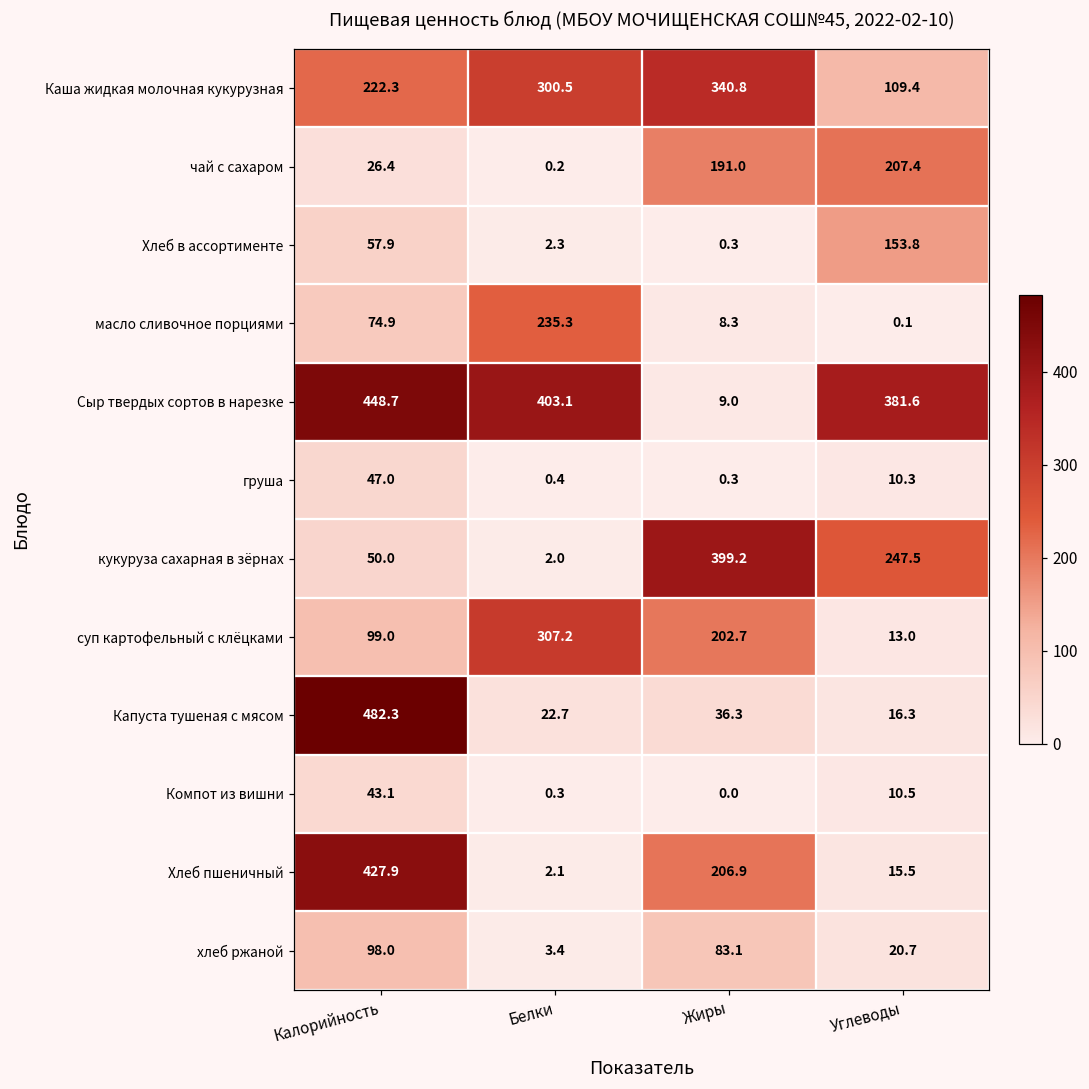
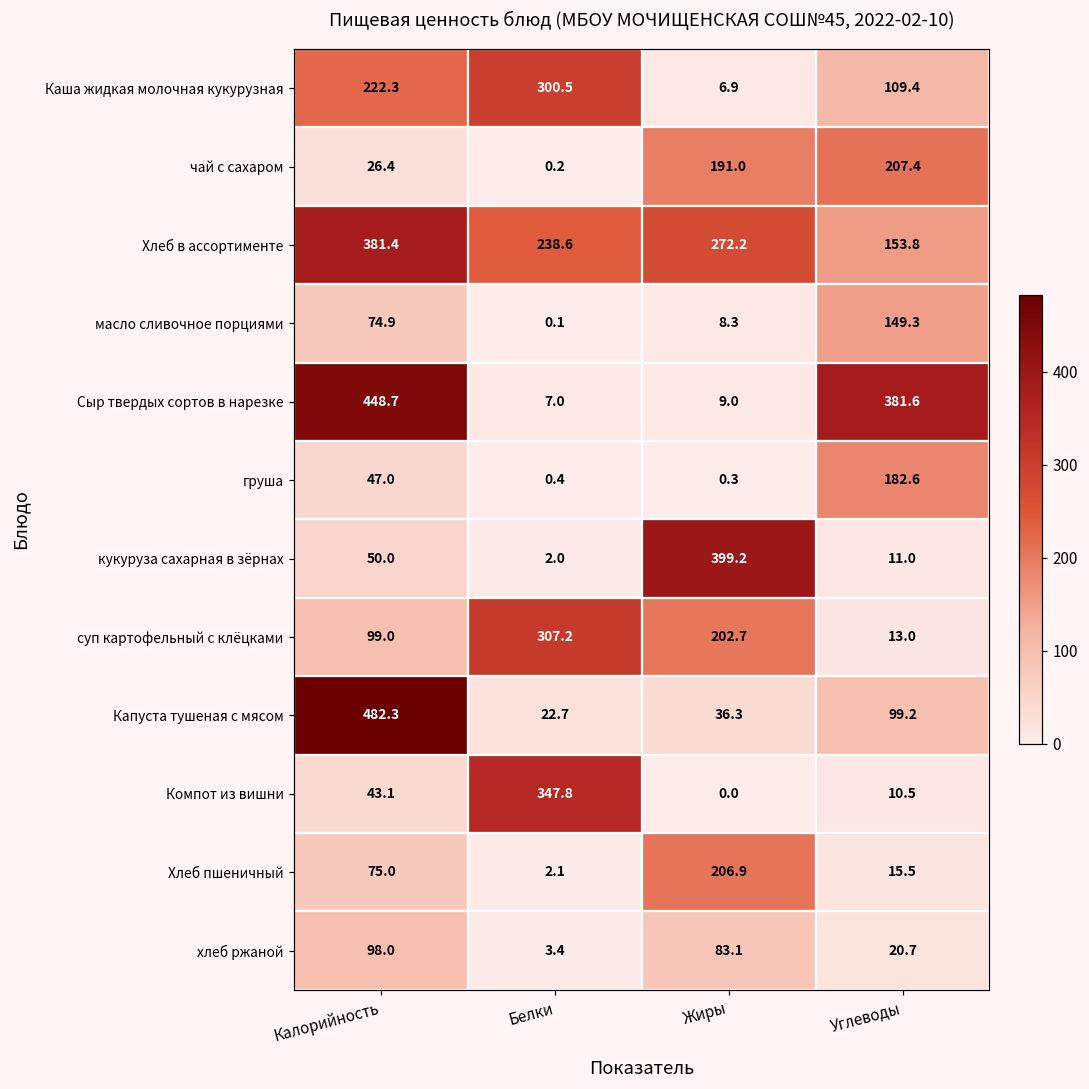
  {
    "Каша жидкая молочная кукурузная": {
      "Калорийность": 222.3,
      "Белки": 300.5,
-     "Жиры": 340.8,
+     "Жиры": 6.9,
      "Углеводы": 109.4
    },
    "чай с сахаром": {
      "Калорийность": 26.4,
      "Белки": 0.2,
      "Жиры": 191.0,
      "Углеводы": 207.4
    },
    "Хлеб в ассортименте": {
-     "Калорийность": 57.9,
-     "Белки": 2.3,
-     "Жиры": 0.3,
+     "Калорийность": 381.4,
+     "Белки": 238.6,
+     "Жиры": 272.2,
      "Углеводы": 153.8
    },
    "масло сливочное порциями": {
      "Калорийность": 74.9,
-     "Белки": 235.3,
+     "Белки": 0.1,
      "Жиры": 8.3,
-     "Углеводы": 0.1
+     "Углеводы": 149.3
    },
    "Сыр твердых сортов в нарезке": {
      "Калорийность": 448.7,
-     "Белки": 403.1,
+     "Белки": 7.0,
      "Жиры": 9.0,
      "Углеводы": 381.6
    },
    "груша": {
      "Калорийность": 47.0,
      "Белки": 0.4,
      "Жиры": 0.3,
-     "Углеводы": 10.3
+     "Углеводы": 182.6
    },
    "кукуруза сахарная в зёрнах": {
      "Калорийность": 50.0,
      "Белки": 2.0,
      "Жиры": 399.2,
-     "Углеводы": 247.5
+     "Углеводы": 11.0
    },
    "суп картофельный с клёцками": {
      "Калорийность": 99.0,
      "Белки": 307.2,
      "Жиры": 202.7,
      "Углеводы": 13.0
    },
    "Капуста тушеная с мясом": {
      "Калорийность": 482.3,
      "Белки": 22.7,
      "Жиры": 36.3,
-     "Углеводы": 16.3
+     "Углеводы": 99.2
    },
    "Компот из вишни": {
      "Калорийность": 43.1,
-     "Белки": 0.3,
+     "Белки": 347.8,
      "Жиры": 0.0,
      "Углеводы": 10.5
    },
    "Хлеб пшеничный": {
-     "Калорийность": 427.9,
+     "Калорийность": 75.0,
      "Белки": 2.1,
      "Жиры": 206.9,
      "Углеводы": 15.5
    },
    "хлеб ржаной": {
      "Калорийность": 98.0,
      "Белки": 3.4,
      "Жиры": 83.1,
      "Углеводы": 20.7
    }
  }
